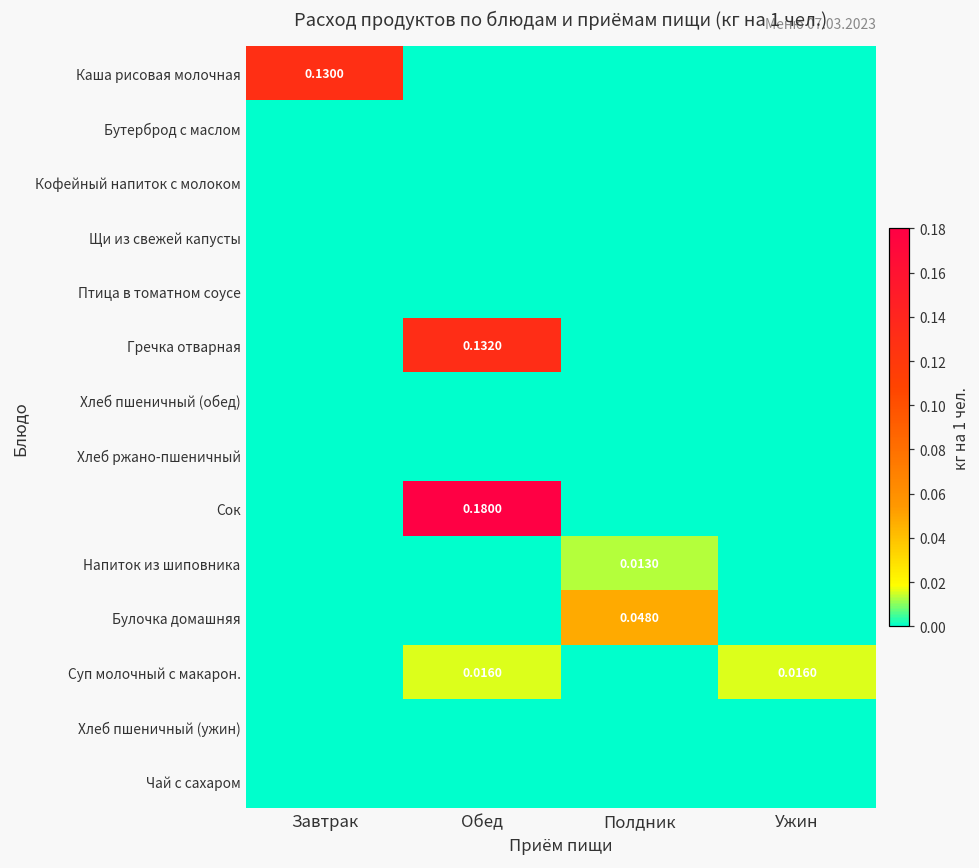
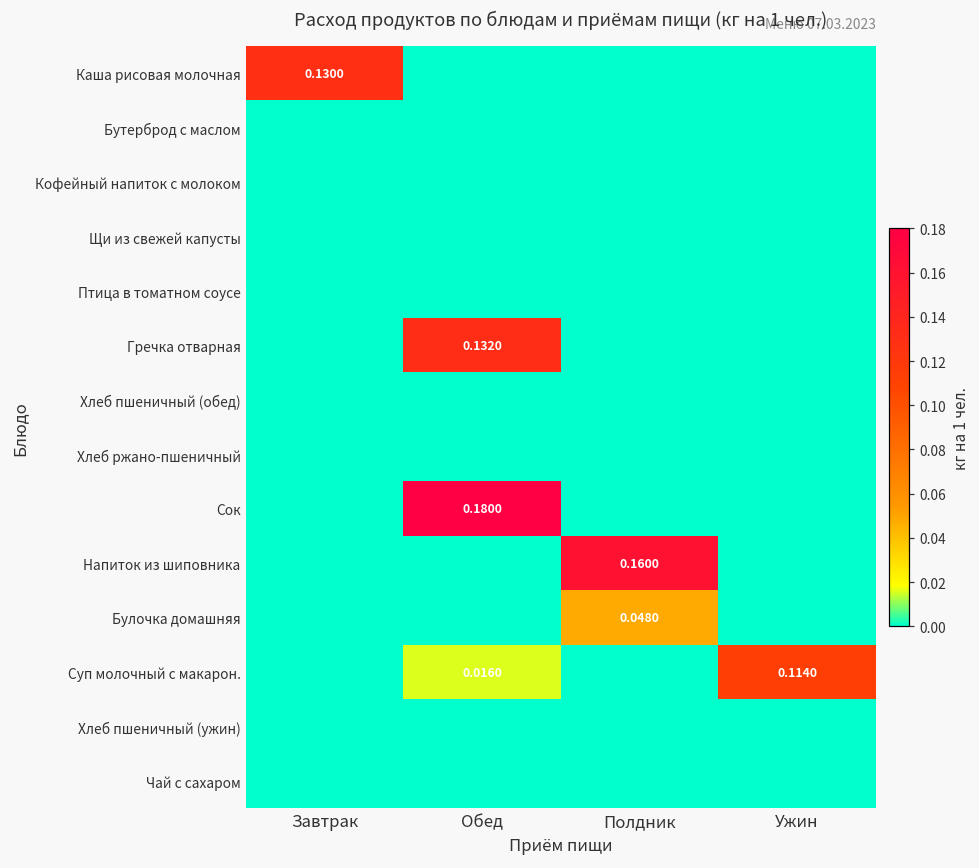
  {
    "Каша рисовая молочная": {
      "Завтрак": 0.1300
    },
    "Гречка отварная": {
      "Обед": 0.1320
    },
    "Сок": {
      "Обед": 0.1800
    },
    "Напиток из шиповника": {
-     "Полдник": 0.0130
+     "Полдник": 0.1600
    },
    "Булочка домашняя": {
      "Полдник": 0.0480
    },
    "Суп молочный с макарон.": {
      "Обед": 0.0160,
-     "Ужин": 0.0160
+     "Ужин": 0.1140
    }
  }
